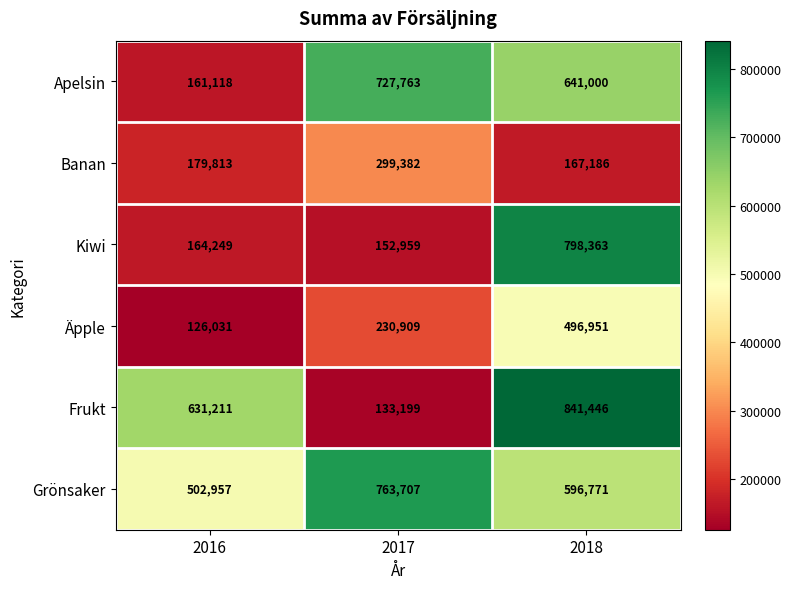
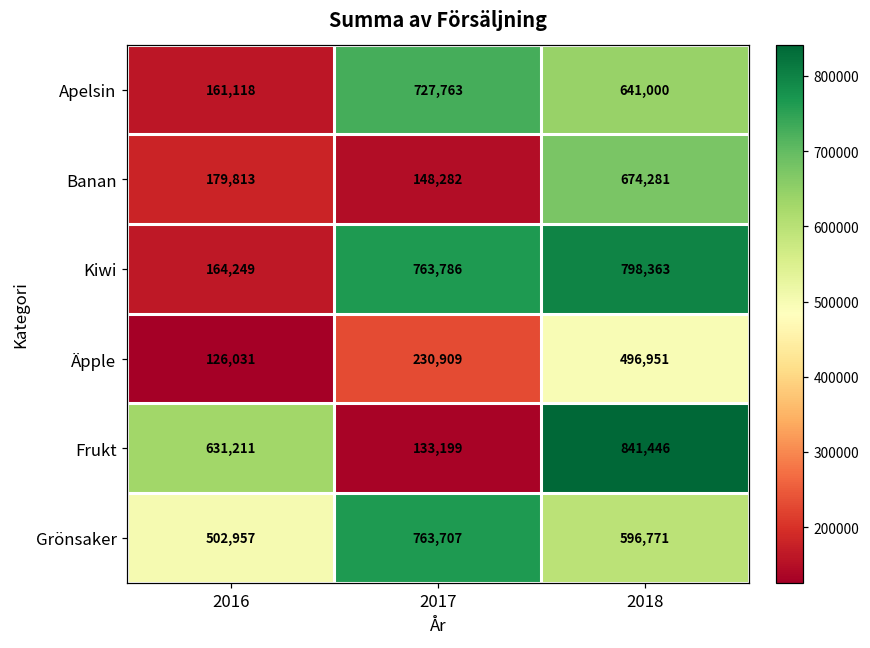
  {
    "Apelsin": {
      "2016": "161,118",
      "2017": "727,763",
      "2018": "641,000"
    },
    "Banan": {
      "2016": "179,813",
-     "2017": "299,382",
-     "2018": "167,186"
+     "2017": "148,282",
+     "2018": "674,281"
    },
    "Kiwi": {
      "2016": "164,249",
-     "2017": "152,959",
+     "2017": "763,786",
      "2018": "798,363"
    },
    "Äpple": {
      "2016": "126,031",
      "2017": "230,909",
      "2018": "496,951"
    },
    "Frukt": {
      "2016": "631,211",
      "2017": "133,199",
      "2018": "841,446"
    },
    "Grönsaker": {
      "2016": "502,957",
      "2017": "763,707",
      "2018": "596,771"
    }
  }
